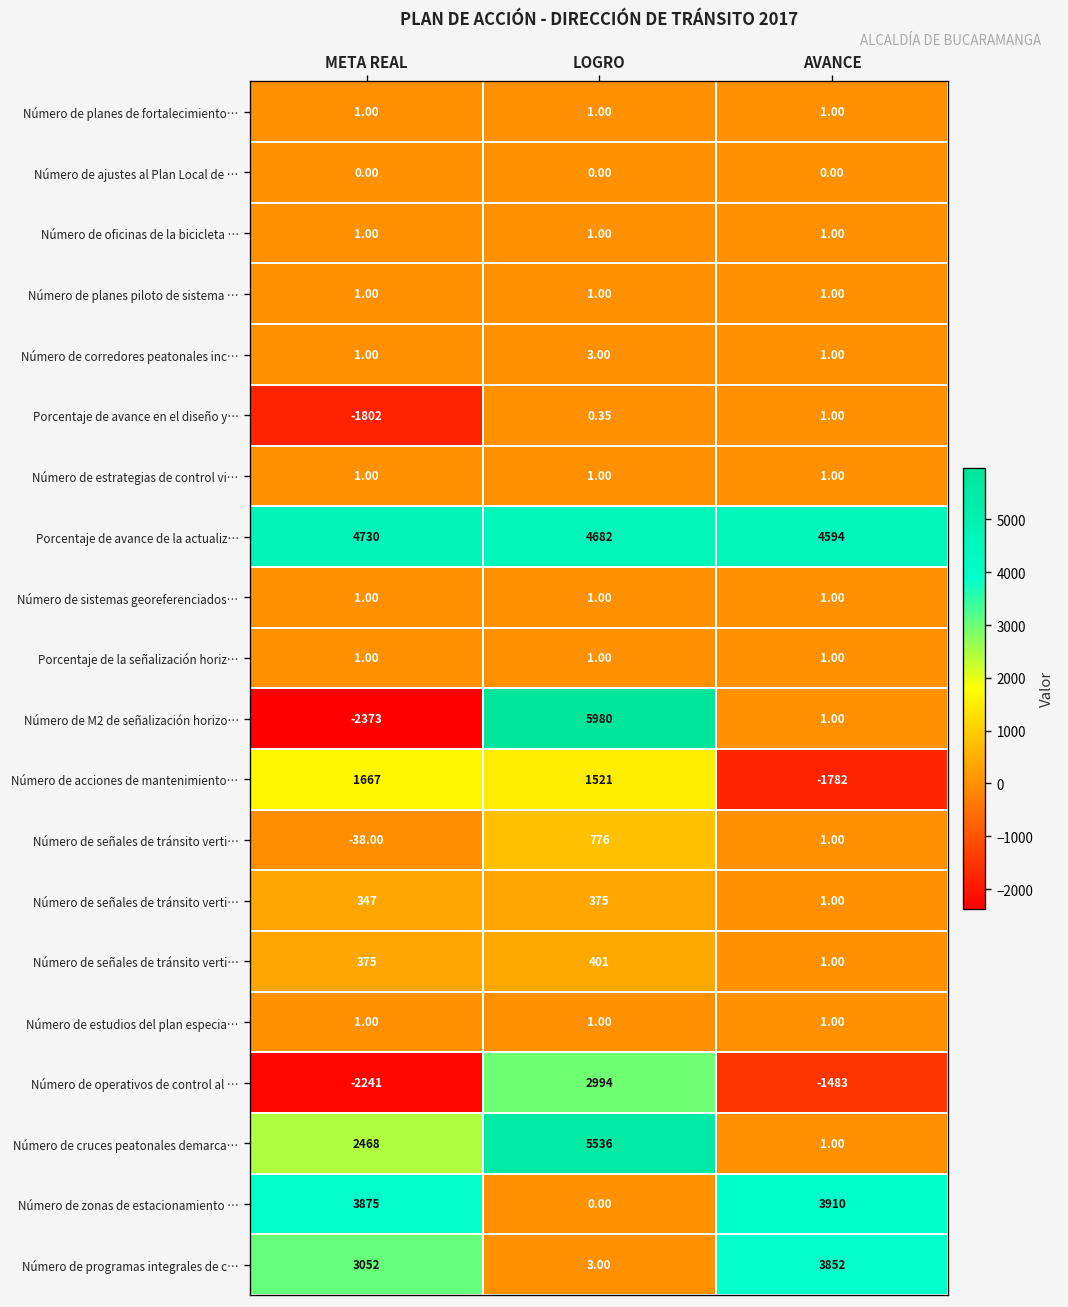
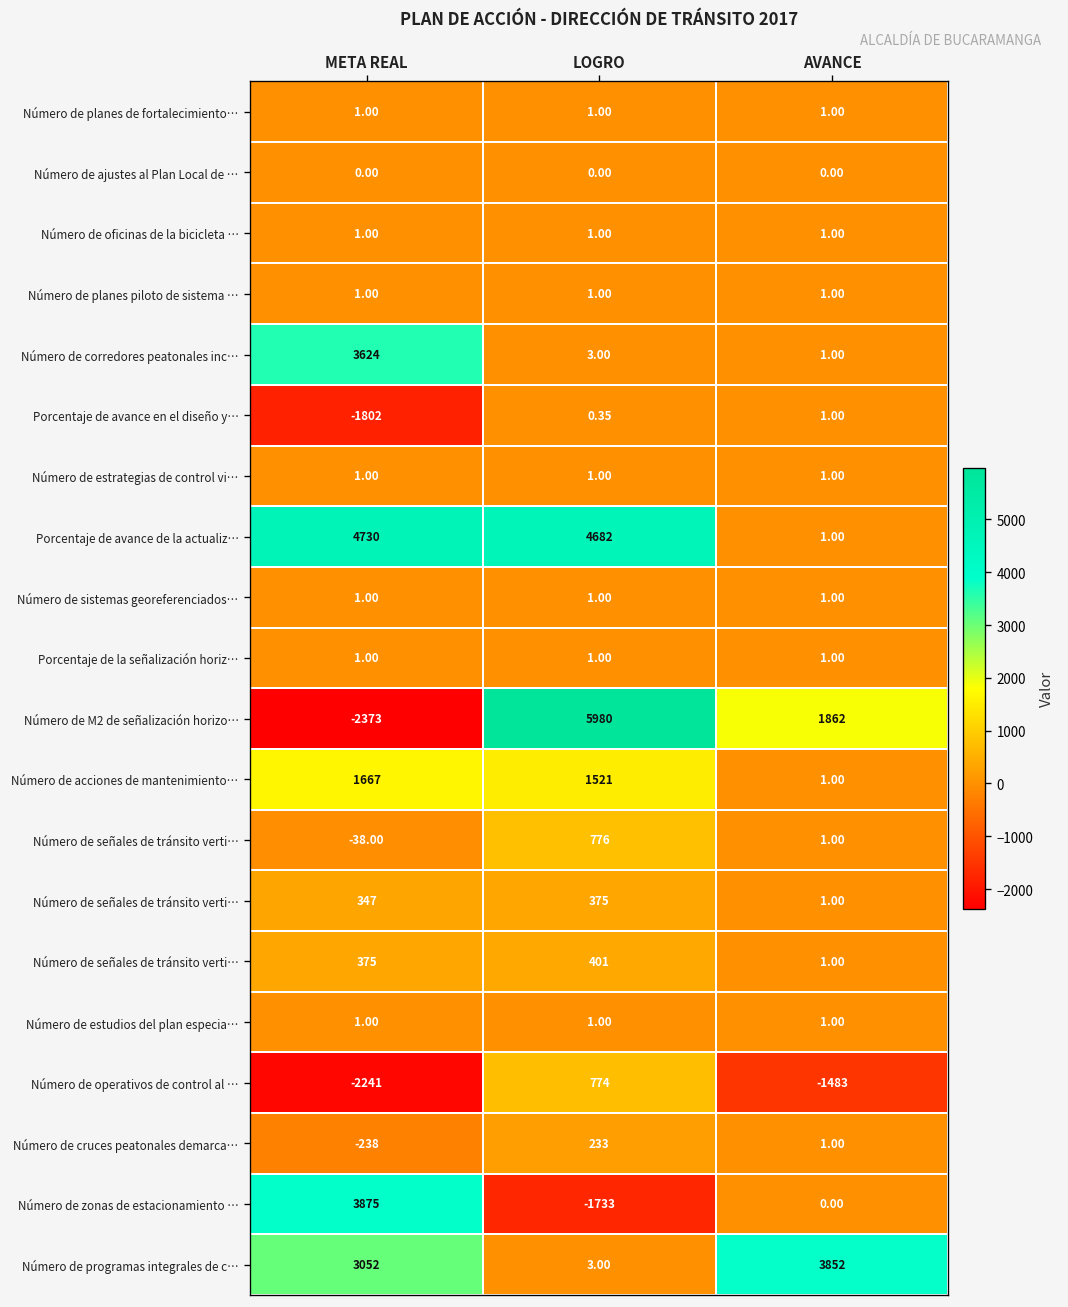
  {
    "Número de planes de fortalecimiento…": {
      "META REAL": 1.00,
      "LOGRO": 1.00,
      "AVANCE": 1.00
    },
    "Número de ajustes al Plan Local de …": {
      "META REAL": 0.00,
      "LOGRO": 0.00,
      "AVANCE": 0.00
    },
    "Número de oficinas de la bicicleta …": {
      "META REAL": 1.00,
      "LOGRO": 1.00,
      "AVANCE": 1.00
    },
    "Número de planes piloto de sistema …": {
      "META REAL": 1.00,
      "LOGRO": 1.00,
      "AVANCE": 1.00
    },
    "Número de corredores peatonales inc…": {
-     "META REAL": 1.00,
+     "META REAL": 3624,
      "LOGRO": 3.00,
      "AVANCE": 1.00
    },
    "Porcentaje de avance en el diseño y…": {
      "META REAL": -1802,
      "LOGRO": 0.35,
      "AVANCE": 1.00
    },
    "Número de estrategias de control vi…": {
      "META REAL": 1.00,
      "LOGRO": 1.00,
      "AVANCE": 1.00
    },
    "Porcentaje de avance de la actualiz…": {
      "META REAL": 4730,
      "LOGRO": 4682,
-     "AVANCE": 4594
+     "AVANCE": 1.00
    },
    "Número de sistemas georeferenciados…": {
      "META REAL": 1.00,
      "LOGRO": 1.00,
      "AVANCE": 1.00
    },
    "Porcentaje de la señalización horiz…": {
      "META REAL": 1.00,
      "LOGRO": 1.00,
      "AVANCE": 1.00
    },
    "Número de M2 de señalización horizo…": {
      "META REAL": -2373,
      "LOGRO": 5980,
-     "AVANCE": 1.00
+     "AVANCE": 1862
    },
    "Número de acciones de mantenimiento…": {
      "META REAL": 1667,
      "LOGRO": 1521,
-     "AVANCE": -1782
+     "AVANCE": 1.00
    },
    "Número de estudios del plan especia…": {
      "META REAL": 1.00,
      "LOGRO": 1.00,
      "AVANCE": 1.00
    },
    "Número de operativos de control al …": {
      "META REAL": -2241,
-     "LOGRO": 2994,
+     "LOGRO": 774,
      "AVANCE": -1483
    },
    "Número de cruces peatonales demarca…": {
-     "META REAL": 2468,
-     "LOGRO": 5536,
+     "META REAL": -238,
+     "LOGRO": 233,
      "AVANCE": 1.00
    },
    "Número de zonas de estacionamiento …": {
      "META REAL": 3875,
-     "LOGRO": 0.00,
-     "AVANCE": 3910
+     "LOGRO": -1733,
+     "AVANCE": 0.00
    },
    "Número de programas integrales de c…": {
      "META REAL": 3052,
      "LOGRO": 3.00,
      "AVANCE": 3852
    }
  }
